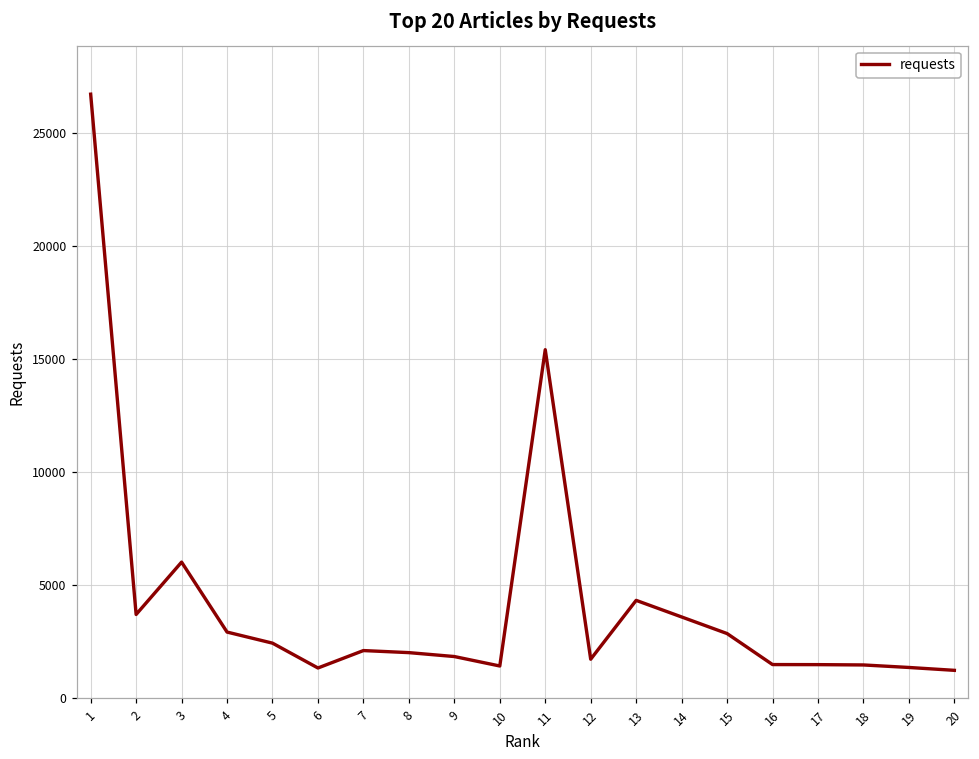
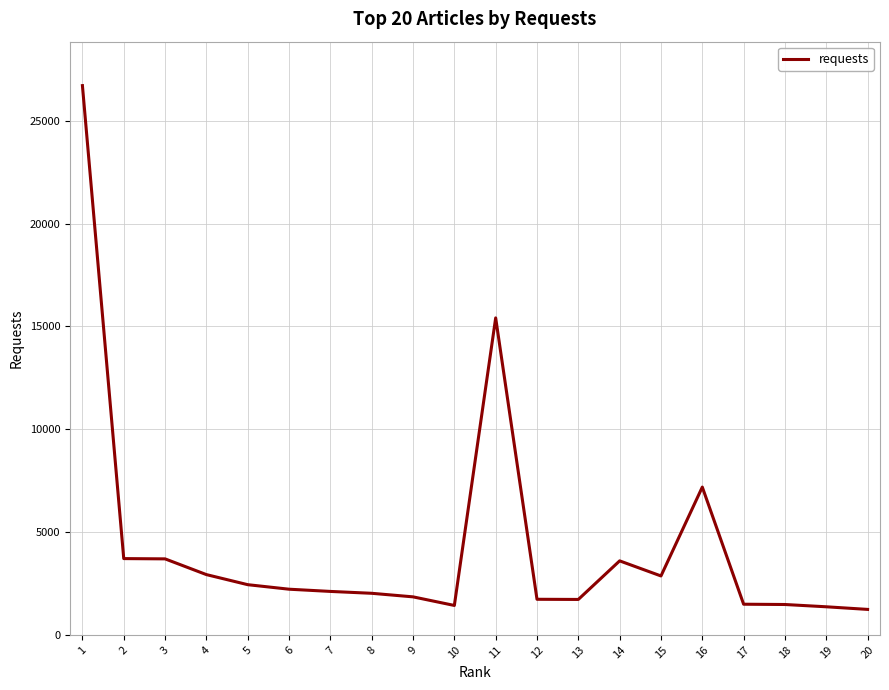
  {
    "1": 26700,
    "2": 3700,
-   "3": 6000,
+   "3": 3700,
    "4": 2900,
    "5": 2400,
-   "6": 1300,
+   "6": 2200,
    "7": 2100,
    "8": 2000,
    "9": 1900,
    "10": 1400,
    "11": 15400,
    "12": 1700,
-   "13": 4300,
+   "13": 1700,
    "14": 3600,
    "15": 2900,
-   "16": 1500,
+   "16": 7200,
    "17": 1500,
    "18": 1500,
    "19": 1400,
    "20": 1200
  }
